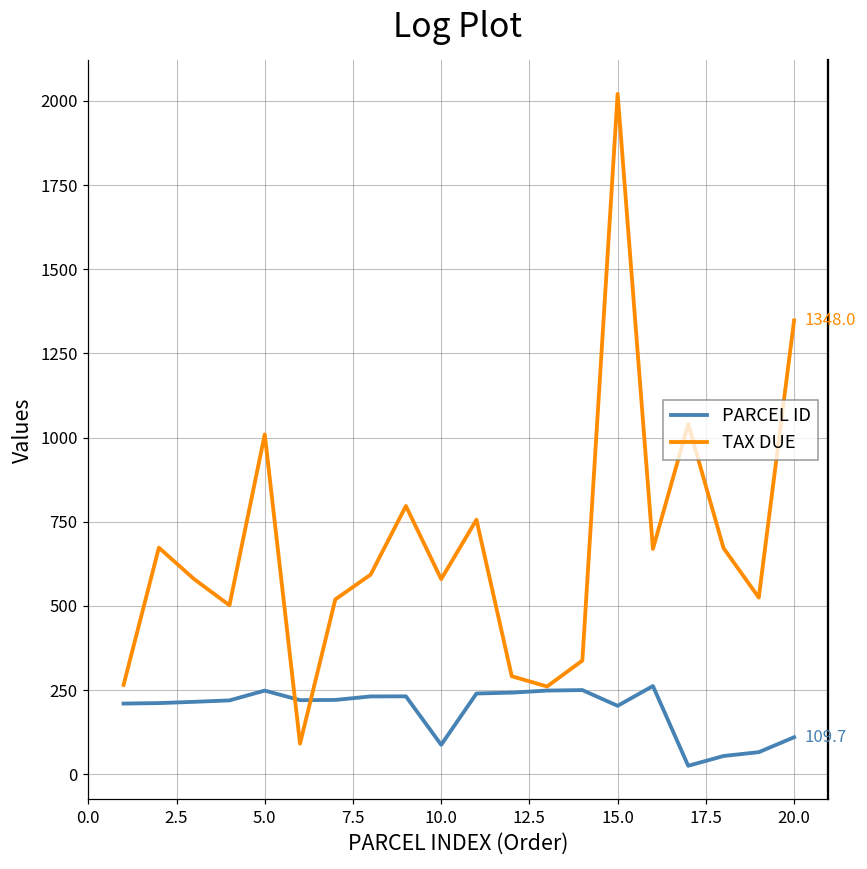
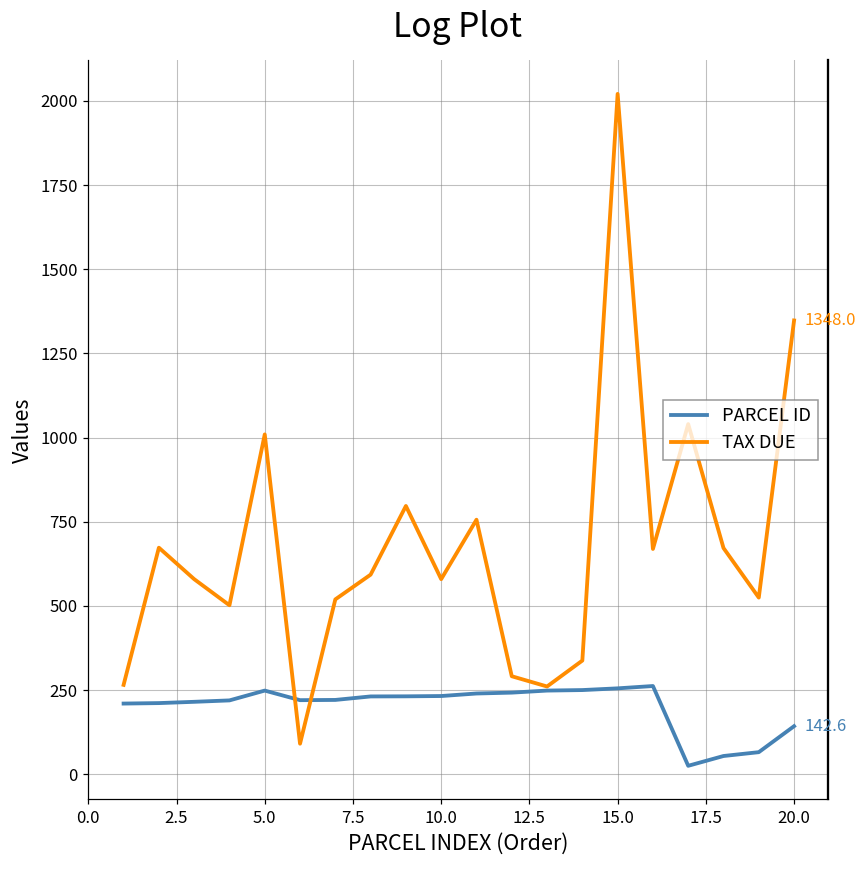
  {
    "PARCEL ID": {
-     "10.0": 90,
-     "15.0": 200,
-     "20.0": 109.7
+     "10.0": 230,
+     "15.0": 260,
+     "20.0": 142.6
    },
    "TAX DUE": {
      "20.0": 1348.0
    }
  }
